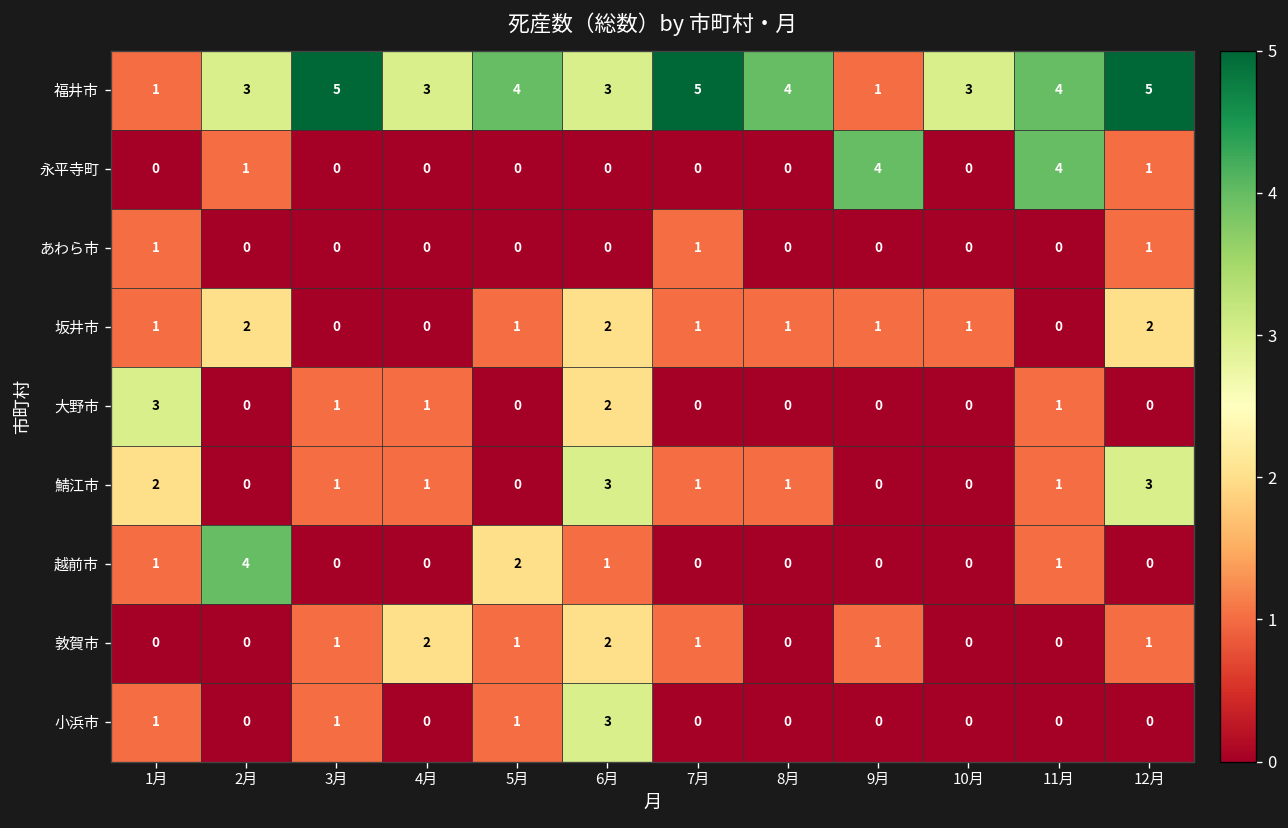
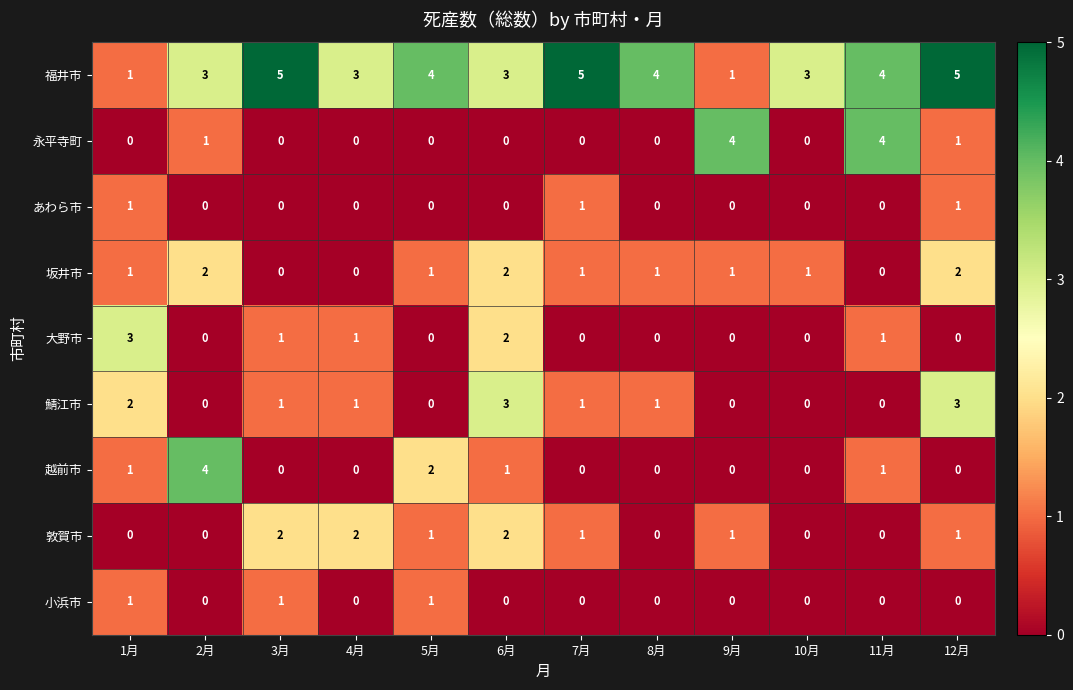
  {
    "福井市": {
      "1月": 1,
      "2月": 3,
      "3月": 5,
      "4月": 3,
      "5月": 4,
      "6月": 3,
      "7月": 5,
      "8月": 4,
      "9月": 1,
      "10月": 3,
      "11月": 4,
      "12月": 5
    },
    "永平寺町": {
      "1月": 0,
      "2月": 1,
      "3月": 0,
      "4月": 0,
      "5月": 0,
      "6月": 0,
      "7月": 0,
      "8月": 0,
      "9月": 4,
      "10月": 0,
      "11月": 4,
      "12月": 1
    },
    "あわら市": {
      "1月": 1,
      "2月": 0,
      "3月": 0,
      "4月": 0,
      "5月": 0,
      "6月": 0,
      "7月": 1,
      "8月": 0,
      "9月": 0,
      "10月": 0,
      "11月": 0,
      "12月": 1
    },
    "坂井市": {
      "1月": 1,
      "2月": 2,
      "3月": 0,
      "4月": 0,
      "5月": 1,
      "6月": 2,
      "7月": 1,
      "8月": 1,
      "9月": 1,
      "10月": 1,
      "11月": 0,
      "12月": 2
    },
    "大野市": {
      "1月": 3,
      "2月": 0,
      "3月": 1,
      "4月": 1,
      "5月": 0,
      "6月": 2,
      "7月": 0,
      "8月": 0,
      "9月": 0,
      "10月": 0,
      "11月": 1,
      "12月": 0
    },
    "鯖江市": {
      "1月": 2,
      "2月": 0,
      "3月": 1,
      "4月": 1,
      "5月": 0,
      "6月": 3,
      "7月": 1,
      "8月": 1,
      "9月": 0,
      "10月": 0,
-     "11月": 1,
+     "11月": 0,
      "12月": 3
    },
    "越前市": {
      "1月": 1,
      "2月": 4,
      "3月": 0,
      "4月": 0,
      "5月": 2,
      "6月": 1,
      "7月": 0,
      "8月": 0,
      "9月": 0,
      "10月": 0,
      "11月": 1,
      "12月": 0
    },
    "敦賀市": {
      "1月": 0,
      "2月": 0,
-     "3月": 1,
+     "3月": 2,
      "4月": 2,
      "5月": 1,
      "6月": 2,
      "7月": 1,
      "8月": 0,
      "9月": 1,
      "10月": 0,
      "11月": 0,
      "12月": 1
    },
    "小浜市": {
      "1月": 1,
      "2月": 0,
      "3月": 1,
      "4月": 0,
      "5月": 1,
-     "6月": 3,
+     "6月": 0,
      "7月": 0,
      "8月": 0,
      "9月": 0,
      "10月": 0,
      "11月": 0,
      "12月": 0
    }
  }
